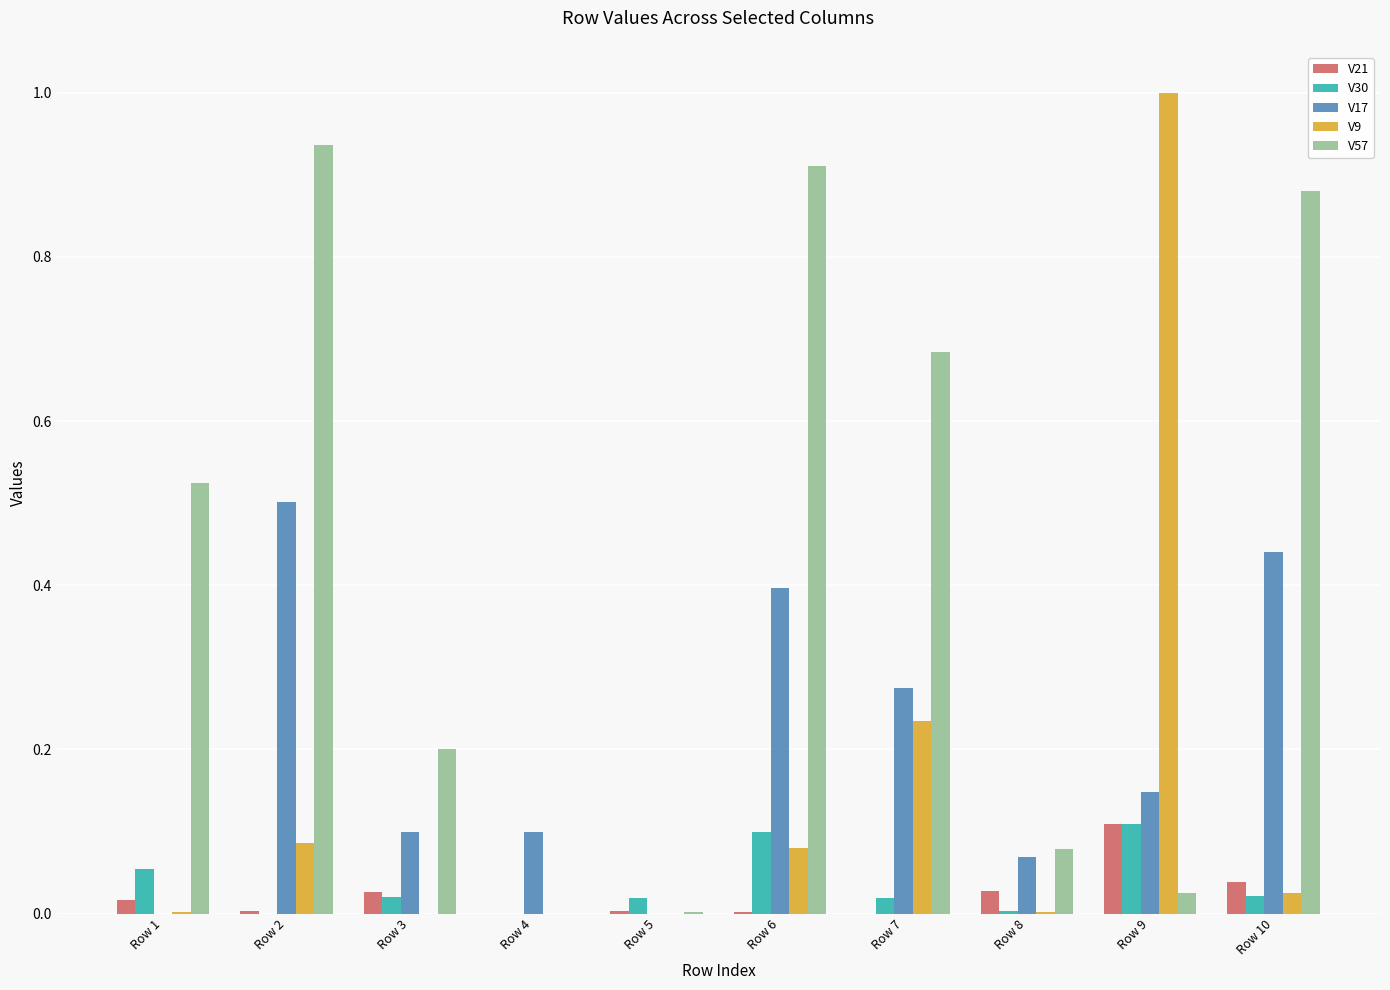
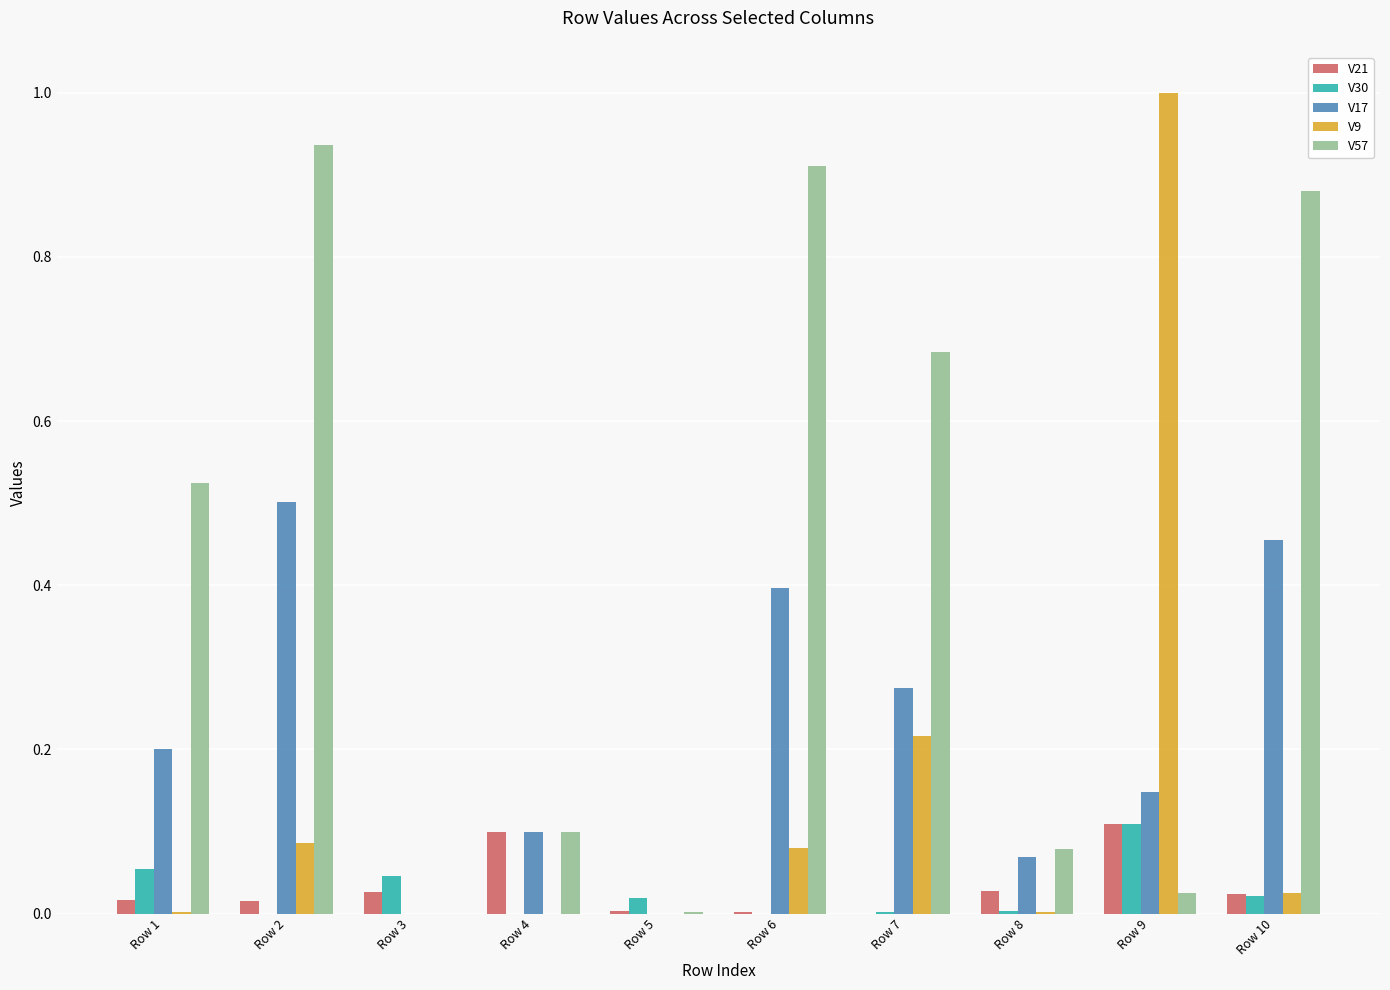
  {
    "V21": {
      "Row 1": 0.02,
-     "Row 2": 0.00,
+     "Row 2": 0.02,
      "Row 3": 0.03,
-     "Row 4": 0.0,
+     "Row 4": 0.1,
      "Row 7": 0.00,
      "Row 8": 0.03,
      "Row 9": 0.11,
-     "Row 10": 0.04
+     "Row 10": 0.02
    },
    "V30": {
      "Row 1": 0.05,
      "Row 2": 0.00,
-     "Row 3": 0.02,
+     "Row 3": 0.05,
      "Row 4": 0.00,
      "Row 5": 0.02,
-     "Row 6": 0.1,
-     "Row 7": 0.02,
+     "Row 6": 0.0,
+     "Row 7": 0.00,
      "Row 8": 0.00,
      "Row 9": 0.11,
      "Row 10": 0.02
    },
    "V17": {
-     "Row 1": 0.0,
+     "Row 1": 0.2,
      "Row 2": 0.50,
-     "Row 3": 0.1,
+     "Row 3": 0.0,
      "Row 4": 0.10,
      "Row 5": 0.00,
      "Row 6": 0.40,
      "Row 7": 0.28,
      "Row 8": 0.07,
      "Row 9": 0.15,
-     "Row 10": 0.44
+     "Row 10": 0.45
    },
    "V9": {
      "Row 2": 0.09,
      "Row 3": 0.00,
      "Row 4": 0.00,
      "Row 5": 0.00,
      "Row 6": 0.08,
-     "Row 7": 0.23,
+     "Row 7": 0.22,
      "Row 9": 1.00,
      "Row 10": 0.02
    },
    "V57": {
      "Row 1": 0.52,
      "Row 2": 0.94,
-     "Row 3": 0.2,
-     "Row 4": 0.0,
+     "Row 3": 0.0,
+     "Row 4": 0.1,
      "Row 6": 0.91,
      "Row 7": 0.68,
      "Row 8": 0.08,
      "Row 9": 0.03,
      "Row 10": 0.88
    }
  }
